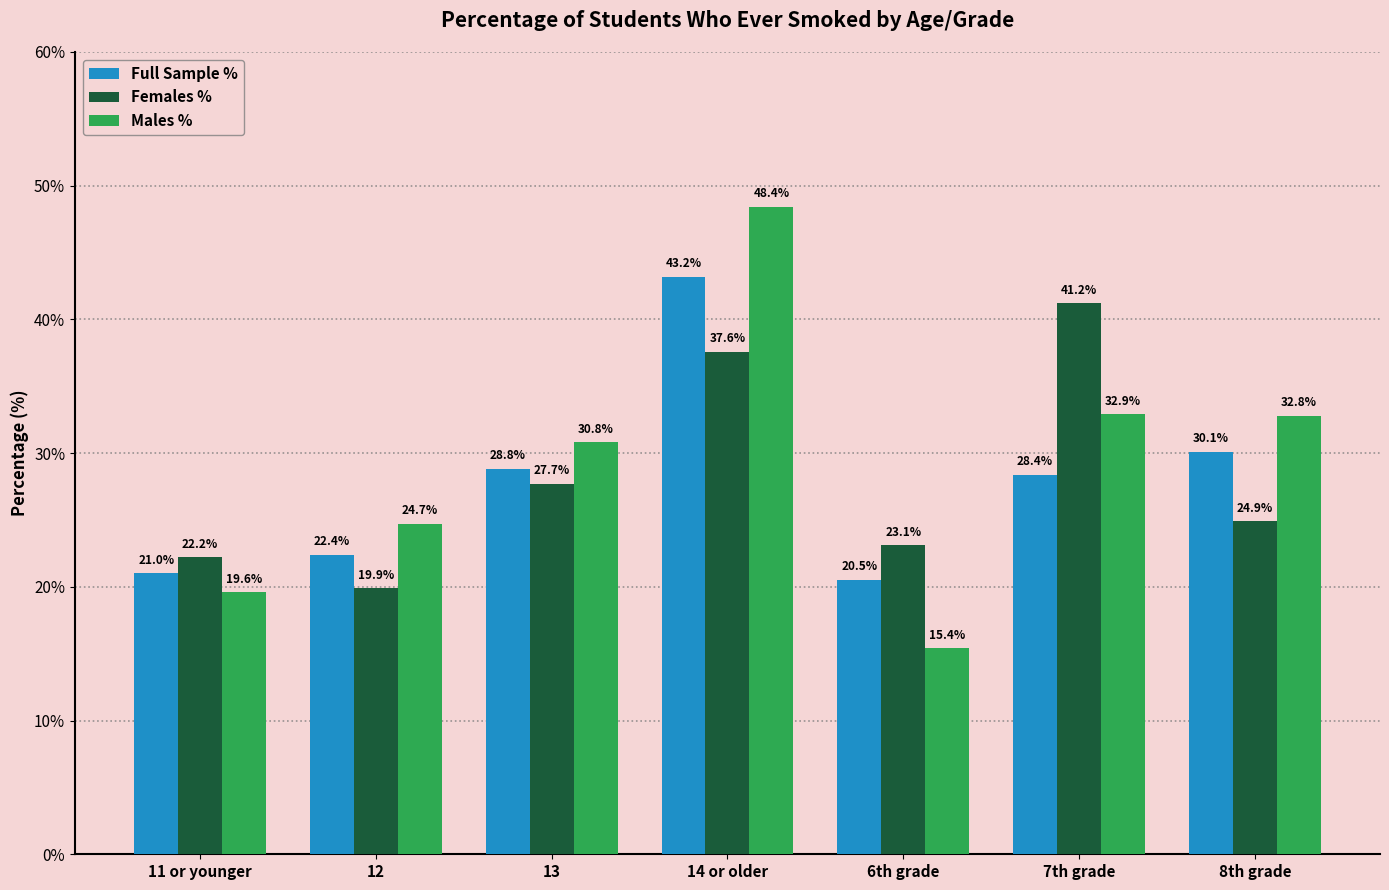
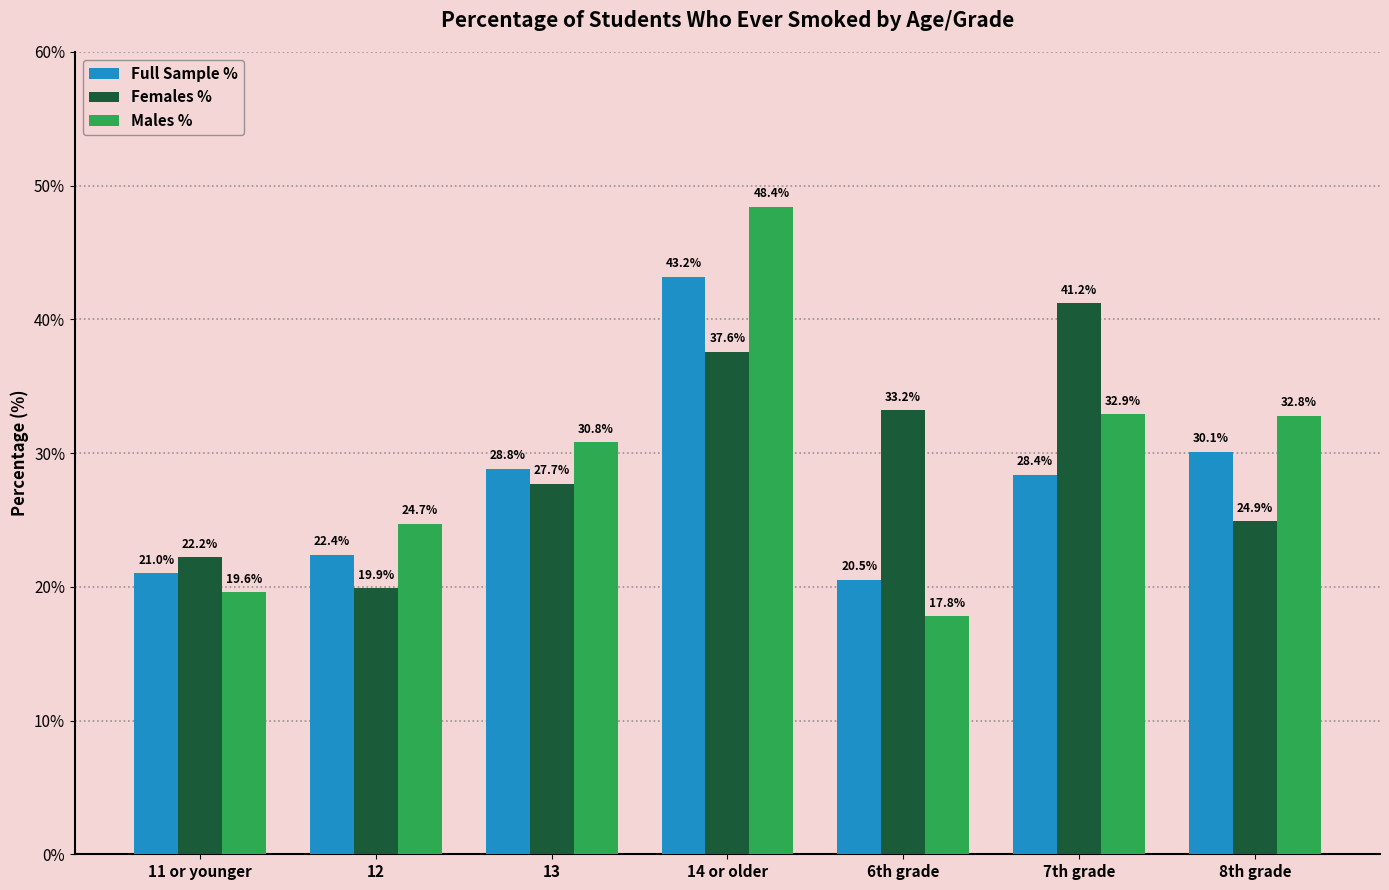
  {
    "Full Sample %": {
      "11 or younger": "21.0%",
      "12": "22.4%",
      "13": "28.8%",
      "14 or older": "43.2%",
      "6th grade": "20.5%",
      "7th grade": "28.4%",
      "8th grade": "30.1%"
    },
    "Females %": {
      "11 or younger": "22.2%",
      "12": "19.9%",
      "13": "27.7%",
      "14 or older": "37.6%",
-     "6th grade": "23.1%",
+     "6th grade": "33.2%",
      "7th grade": "41.2%",
      "8th grade": "24.9%"
    },
    "Males %": {
      "11 or younger": "19.6%",
      "12": "24.7%",
      "13": "30.8%",
      "14 or older": "48.4%",
-     "6th grade": "15.4%",
+     "6th grade": "17.8%",
      "7th grade": "32.9%",
      "8th grade": "32.8%"
    }
  }
